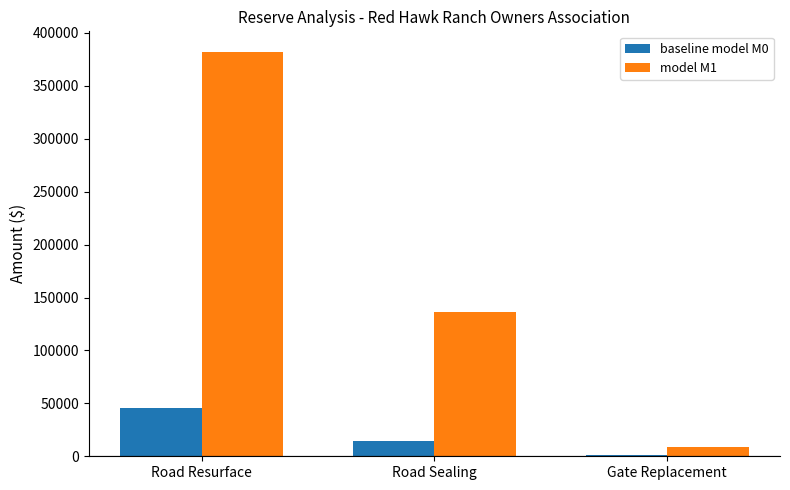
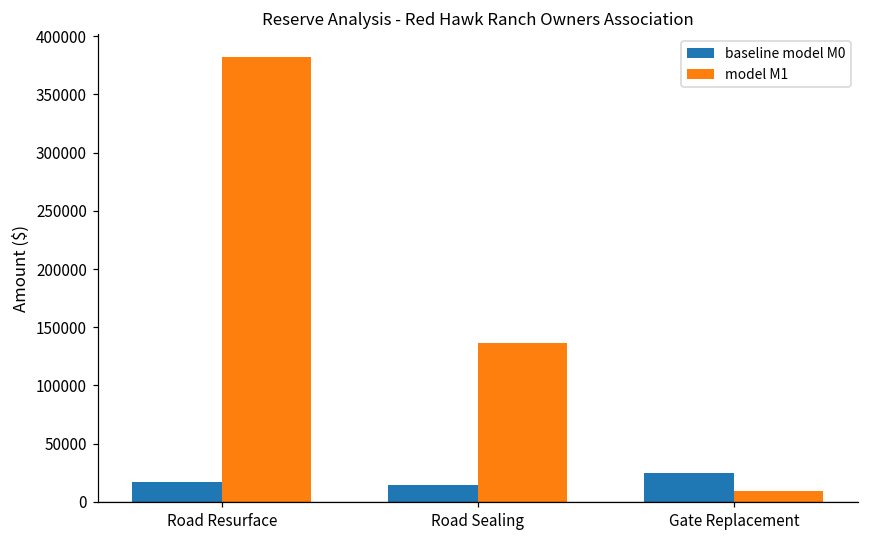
  {
    "baseline model M0": {
-     "Road Resurface": 45000,
+     "Road Resurface": 17000,
      "Road Sealing": 14000,
-     "Gate Replacement": 1000
+     "Gate Replacement": 25000
    },
    "model M1": {
      "Road Resurface": 382000,
      "Road Sealing": 136000,
      "Gate Replacement": 9000
    }
  }
